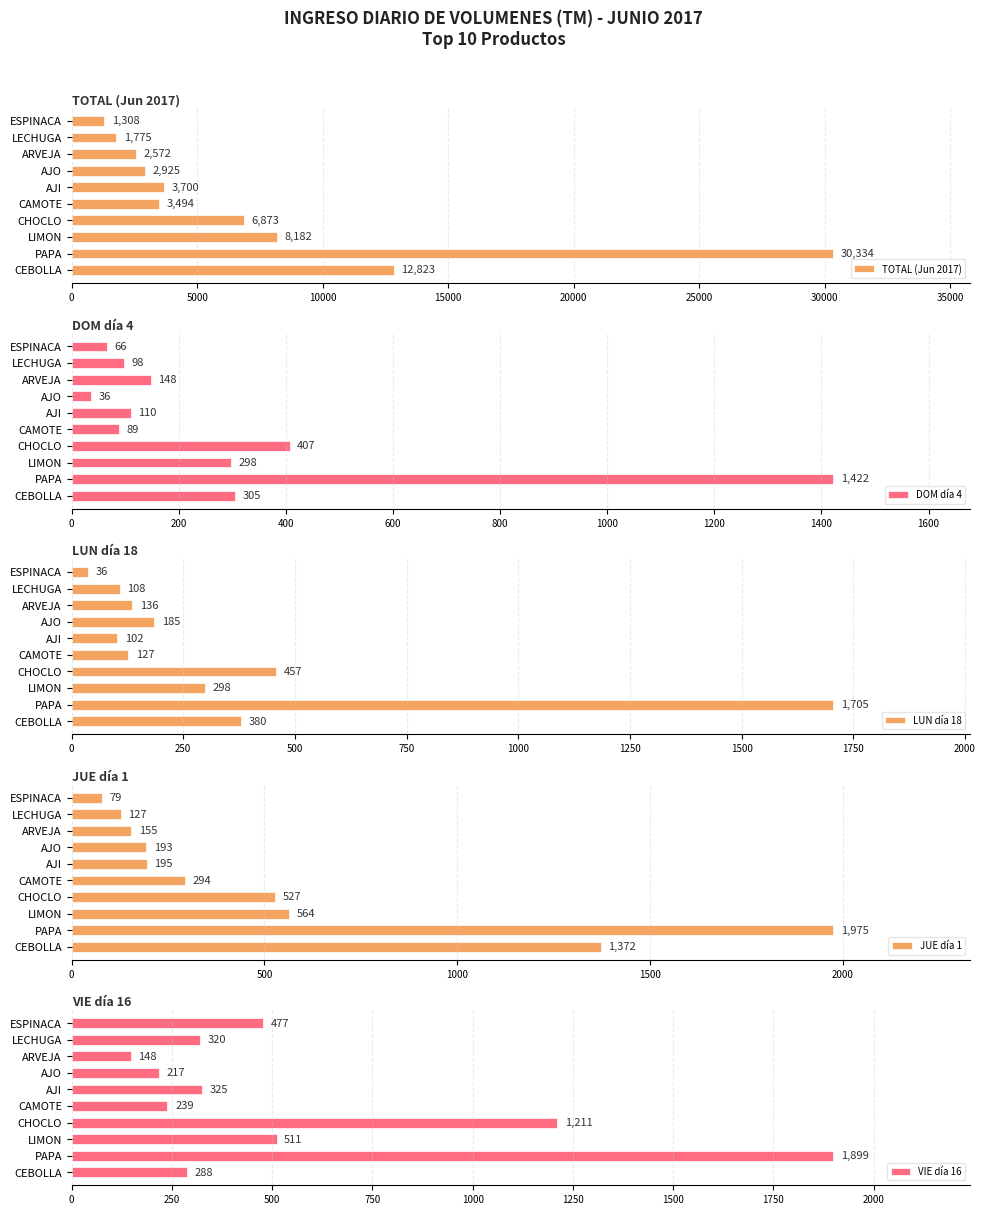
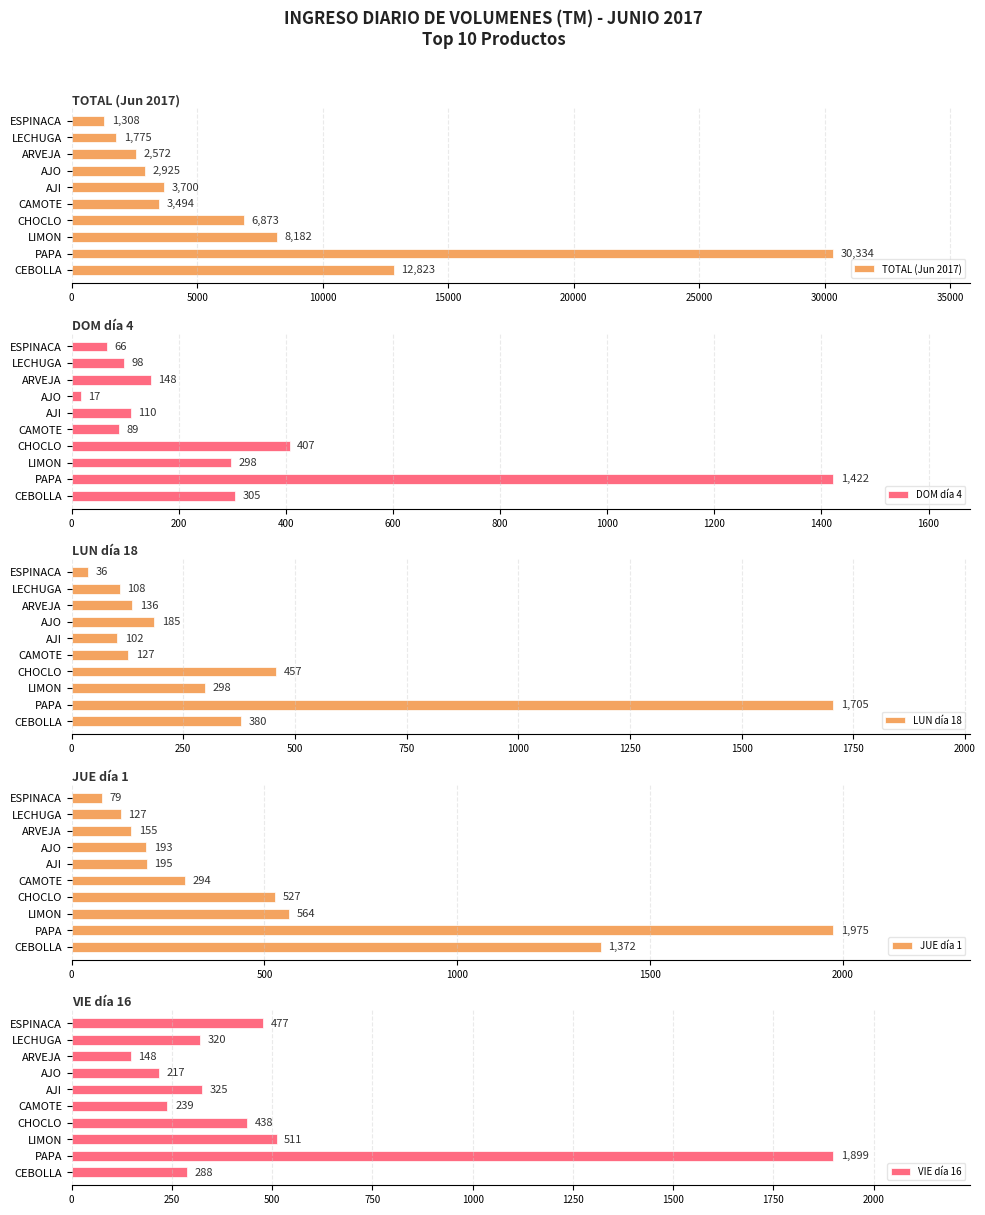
  {
    "TOTAL (Jun 2017)": {
      "ESPINACA": "1,308",
      "LECHUGA": "1,775",
      "ARVEJA": "2,572",
      "AJO": "2,925",
      "AJI": "3,700",
      "CAMOTE": "3,494",
      "CHOCLO": "6,873",
      "LIMON": "8,182",
      "PAPA": "30,334",
      "CEBOLLA": "12,823"
    },
    "DOM día 4": {
      "ESPINACA": "66",
      "LECHUGA": "98",
      "ARVEJA": "148",
-     "AJO": "36",
+     "AJO": "17",
      "AJI": "110",
      "CAMOTE": "89",
      "CHOCLO": "407",
      "LIMON": "298",
      "PAPA": "1,422",
      "CEBOLLA": "305"
    },
    "LUN día 18": {
      "ESPINACA": "36",
      "LECHUGA": "108",
      "ARVEJA": "136",
      "AJO": "185",
      "AJI": "102",
      "CAMOTE": "127",
      "CHOCLO": "457",
      "LIMON": "298",
      "PAPA": "1,705",
      "CEBOLLA": "380"
    },
    "JUE día 1": {
      "ESPINACA": "79",
      "LECHUGA": "127",
      "ARVEJA": "155",
      "AJO": "193",
      "AJI": "195",
      "CAMOTE": "294",
      "CHOCLO": "527",
      "LIMON": "564",
      "PAPA": "1,975",
      "CEBOLLA": "1,372"
    },
    "VIE día 16": {
      "ESPINACA": "477",
      "LECHUGA": "320",
      "ARVEJA": "148",
      "AJO": "217",
      "AJI": "325",
      "CAMOTE": "239",
-     "CHOCLO": "1,211",
+     "CHOCLO": "438",
      "LIMON": "511",
      "PAPA": "1,899",
      "CEBOLLA": "288"
    }
  }
